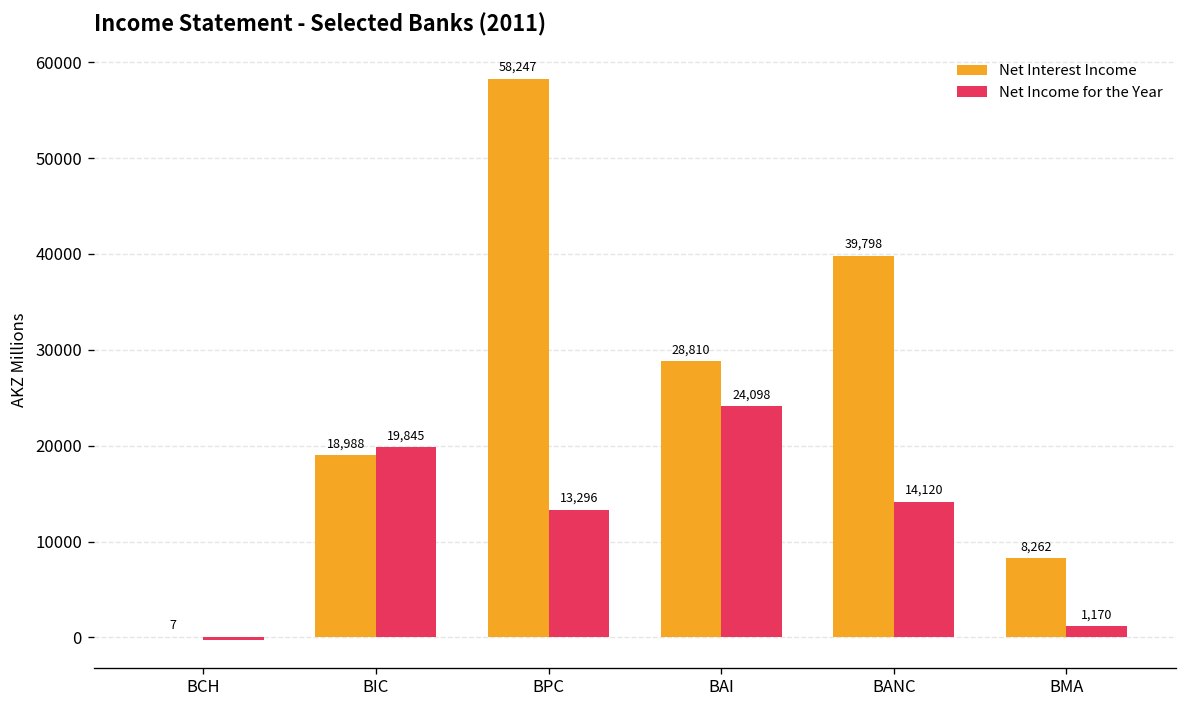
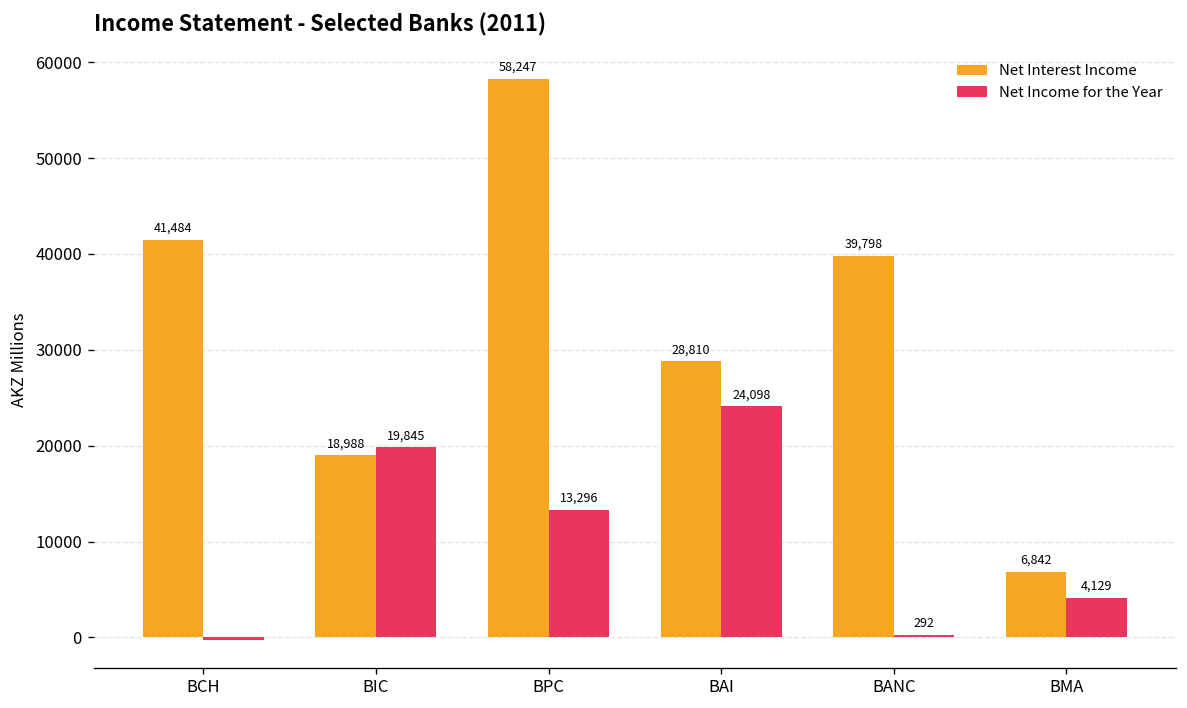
  {
    "Net Interest Income": {
-     "BCH": "7",
+     "BCH": "41,484",
      "BIC": "18,988",
      "BPC": "58,247",
      "BAI": "28,810",
      "BANC": "39,798",
-     "BMA": "8,262"
+     "BMA": "6,842"
    },
    "Net Income for the Year": {
      "BIC": "19,845",
      "BPC": "13,296",
      "BAI": "24,098",
-     "BANC": "14,120",
-     "BMA": "1,170"
+     "BANC": "292",
+     "BMA": "4,129"
    }
  }
